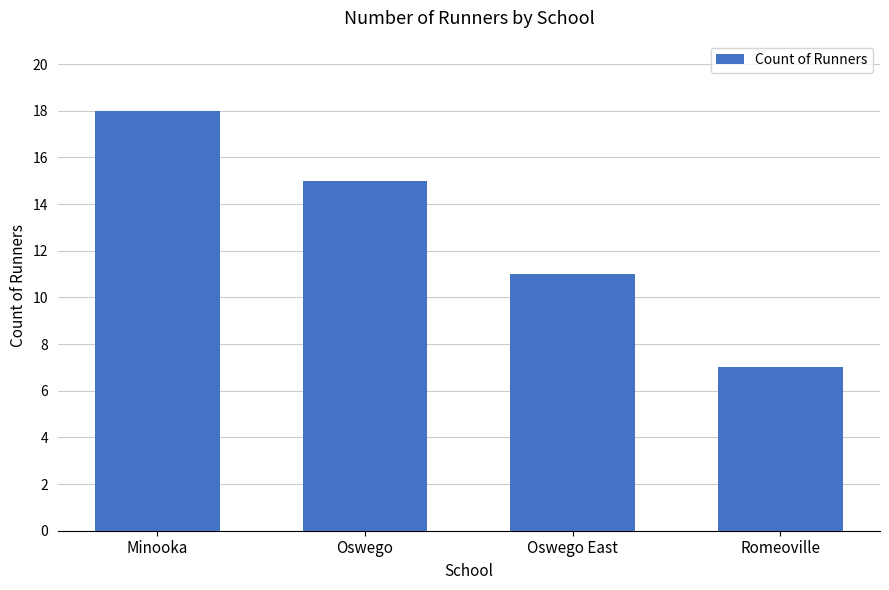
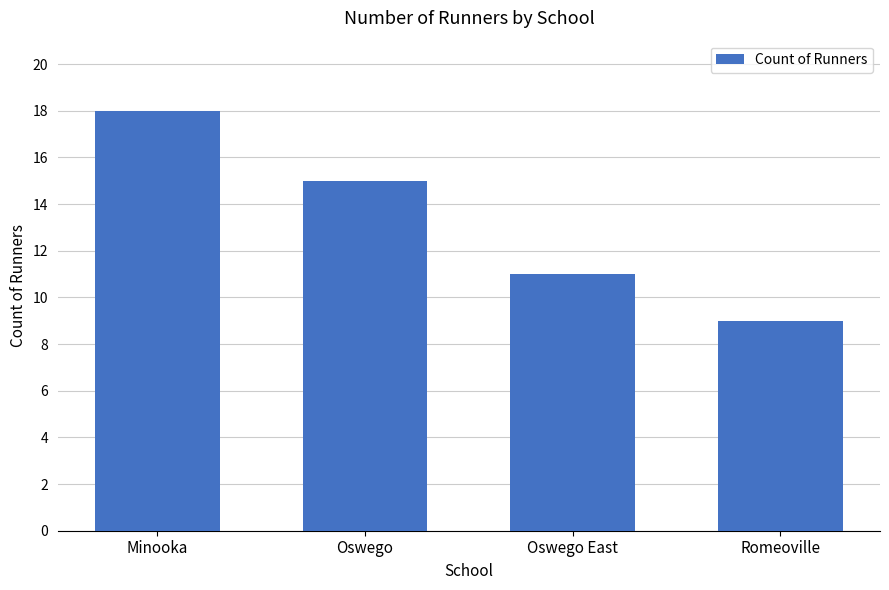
  {
    "Minooka": 18,
    "Oswego": 15,
    "Oswego East": 11,
-   "Romeoville": 7
+   "Romeoville": 9
  }
